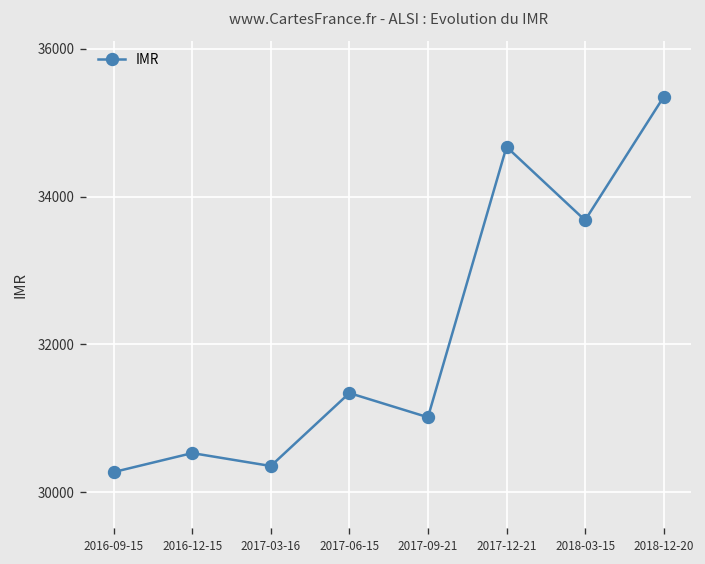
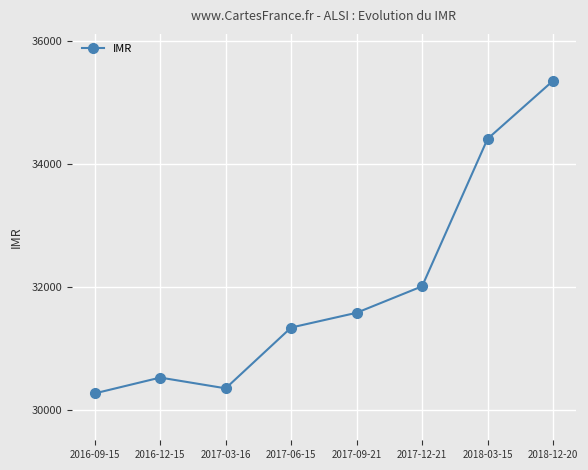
  {
    "2016-09-15": 30300,
    "2016-12-15": 30500,
    "2017-03-16": 30400,
    "2017-06-15": 31300,
-   "2017-09-21": 31000,
-   "2017-12-21": 34700,
-   "2018-03-15": 33700,
+   "2017-09-21": 31600,
+   "2017-12-21": 32000,
+   "2018-03-15": 34400,
    "2018-12-20": 35400
  }
